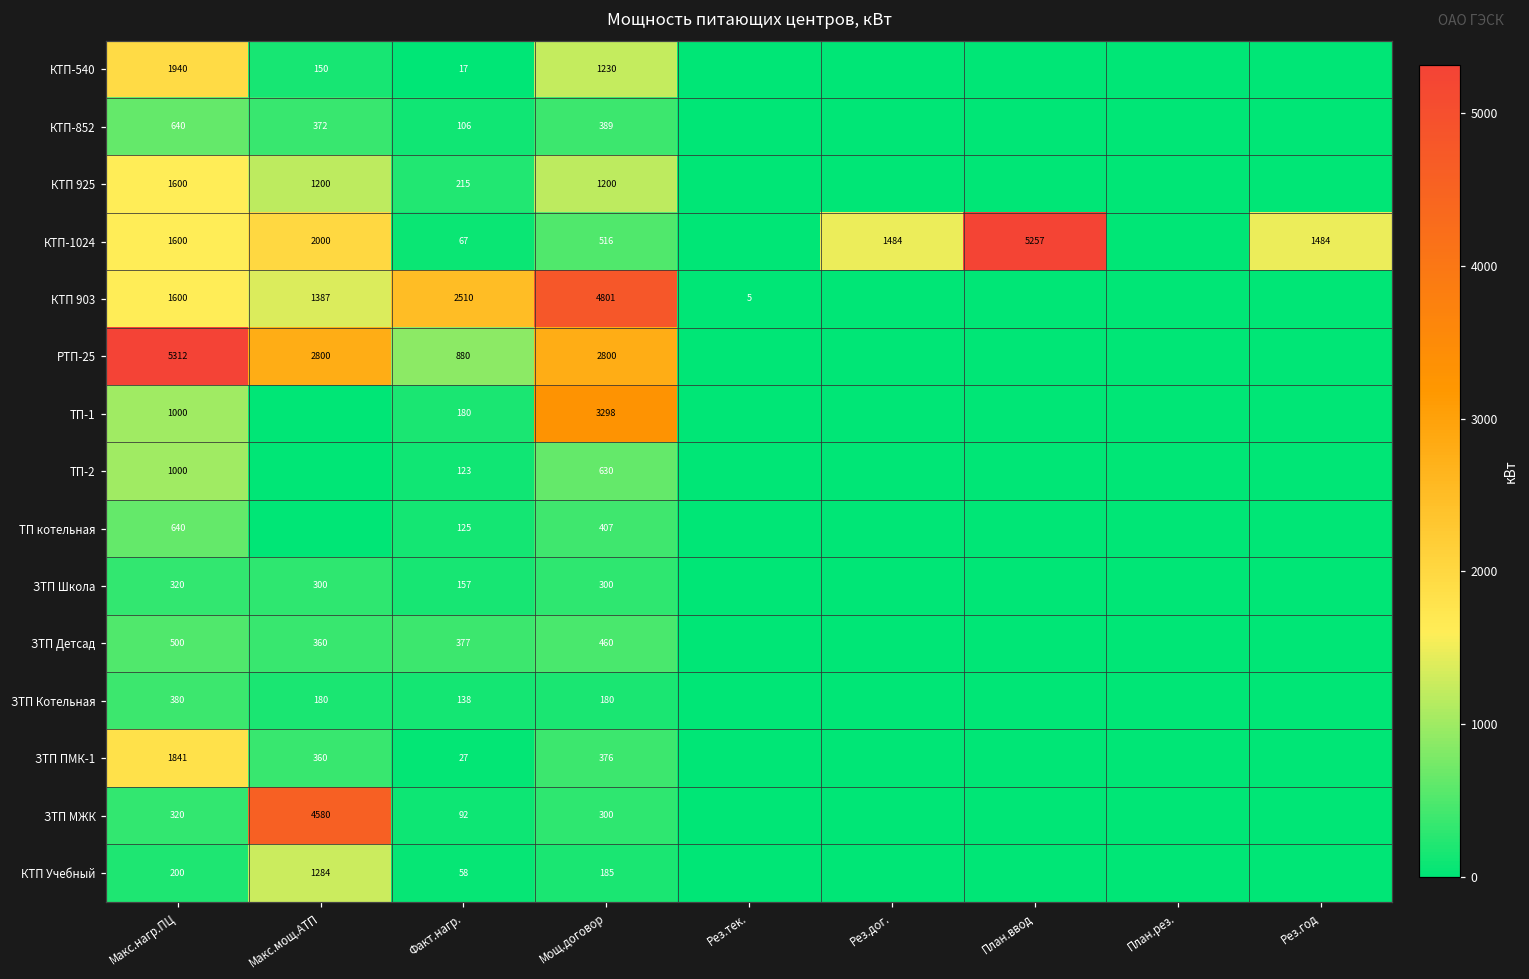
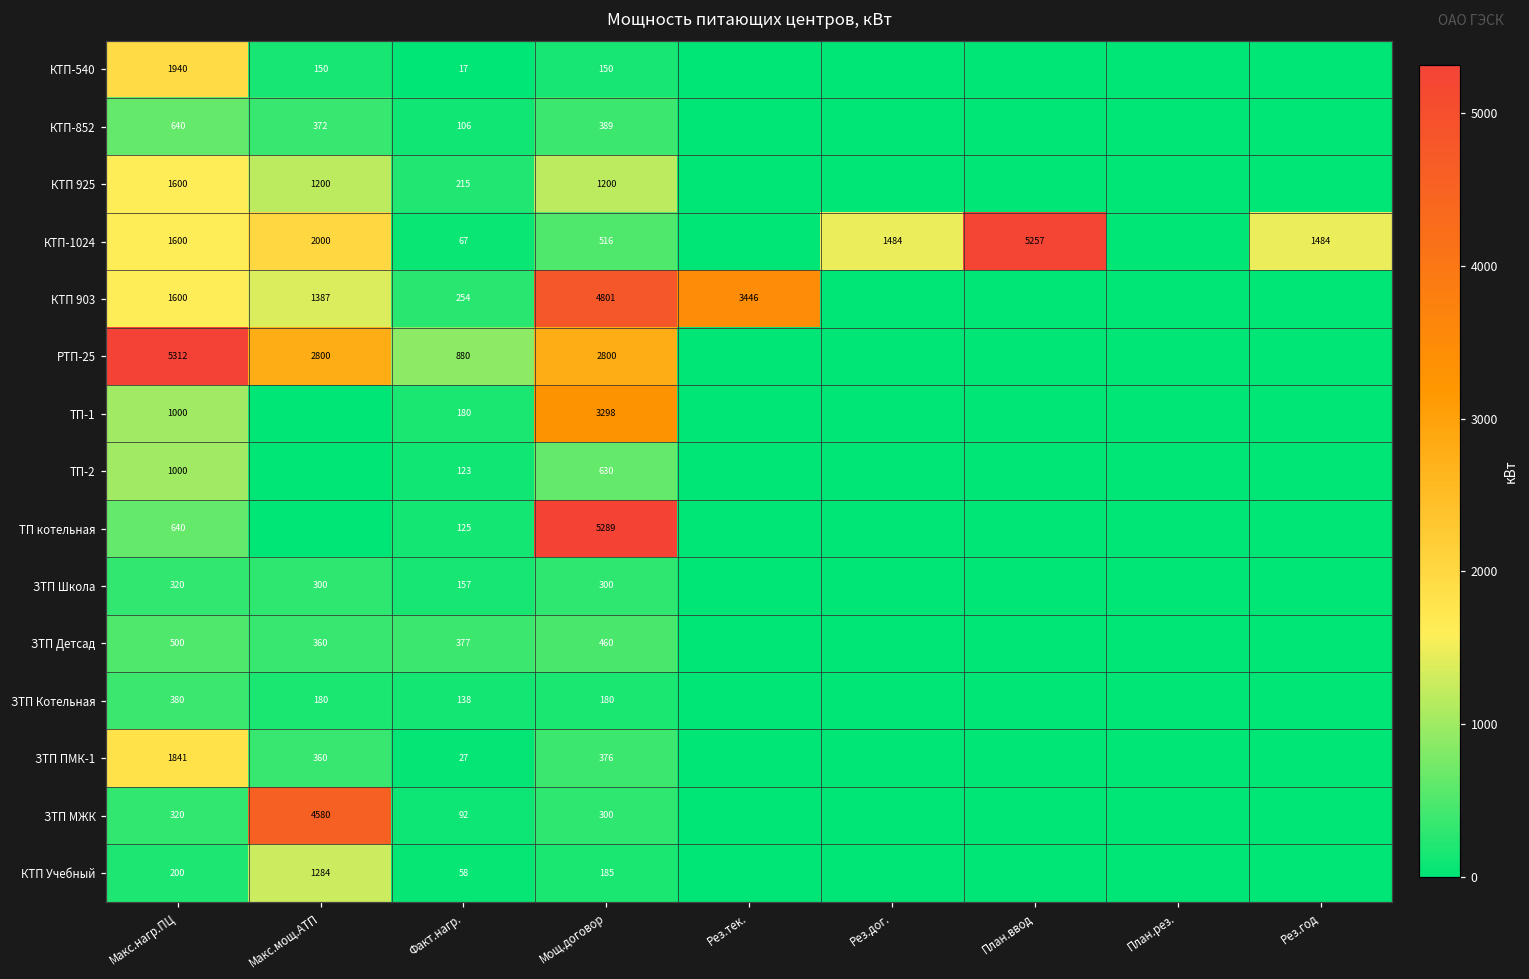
  {
    "КТП-540": {
      "Макс.нагр.ПЦ": 1940,
      "Макс.мощ.АТП": 150,
      "Факт.нагр.": 17,
-     "Мощ.договор": 1230
+     "Мощ.договор": 150
    },
    "КТП-852": {
      "Макс.нагр.ПЦ": 640,
      "Макс.мощ.АТП": 372,
      "Факт.нагр.": 106,
      "Мощ.договор": 389
    },
    "КТП 925": {
      "Макс.нагр.ПЦ": 1600,
      "Макс.мощ.АТП": 1200,
      "Факт.нагр.": 215,
      "Мощ.договор": 1200
    },
    "КТП-1024": {
      "Макс.нагр.ПЦ": 1600,
      "Макс.мощ.АТП": 2000,
      "Факт.нагр.": 67,
      "Мощ.договор": 516,
      "Рез.дог.": 1484,
      "План.ввод": 5257,
      "Рез.год": 1484
    },
    "КТП 903": {
      "Макс.нагр.ПЦ": 1600,
      "Макс.мощ.АТП": 1387,
-     "Факт.нагр.": 2510,
+     "Факт.нагр.": 254,
      "Мощ.договор": 4801,
-     "Рез.тек.": 5
+     "Рез.тек.": 3446
    },
    "РТП-25": {
      "Макс.нагр.ПЦ": 5312,
      "Макс.мощ.АТП": 2800,
      "Факт.нагр.": 880,
      "Мощ.договор": 2800
    },
    "ТП-1": {
      "Макс.нагр.ПЦ": 1000,
      "Факт.нагр.": 180,
      "Мощ.договор": 3298
    },
    "ТП-2": {
      "Макс.нагр.ПЦ": 1000,
      "Факт.нагр.": 123,
      "Мощ.договор": 630
    },
    "ТП котельная": {
      "Макс.нагр.ПЦ": 640,
      "Факт.нагр.": 125,
-     "Мощ.договор": 407
+     "Мощ.договор": 5289
    },
    "ЗТП Школа": {
      "Макс.нагр.ПЦ": 320,
      "Макс.мощ.АТП": 300,
      "Факт.нагр.": 157,
      "Мощ.договор": 300
    },
    "ЗТП Детсад": {
      "Макс.нагр.ПЦ": 500,
      "Макс.мощ.АТП": 360,
      "Факт.нагр.": 377,
      "Мощ.договор": 460
    },
    "ЗТП Котельная": {
      "Макс.нагр.ПЦ": 380,
      "Макс.мощ.АТП": 180,
      "Факт.нагр.": 138,
      "Мощ.договор": 180
    },
    "ЗТП ПМК-1": {
      "Макс.нагр.ПЦ": 1841,
      "Макс.мощ.АТП": 360,
      "Факт.нагр.": 27,
      "Мощ.договор": 376
    },
    "ЗТП МЖК": {
      "Макс.нагр.ПЦ": 320,
      "Макс.мощ.АТП": 4580,
      "Факт.нагр.": 92,
      "Мощ.договор": 300
    },
    "КТП Учебный": {
      "Макс.нагр.ПЦ": 200,
      "Макс.мощ.АТП": 1284,
      "Факт.нагр.": 58,
      "Мощ.договор": 185
    }
  }
